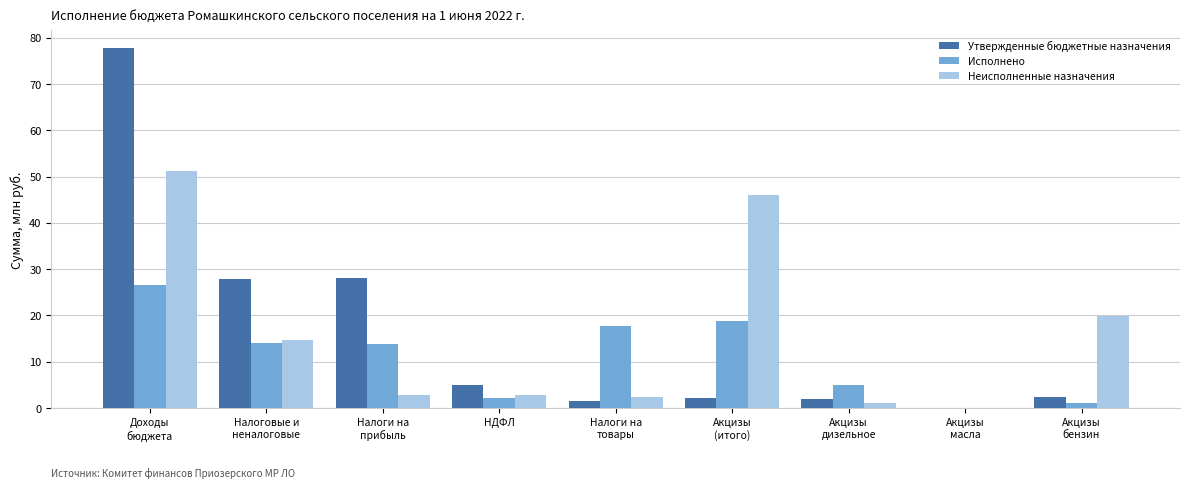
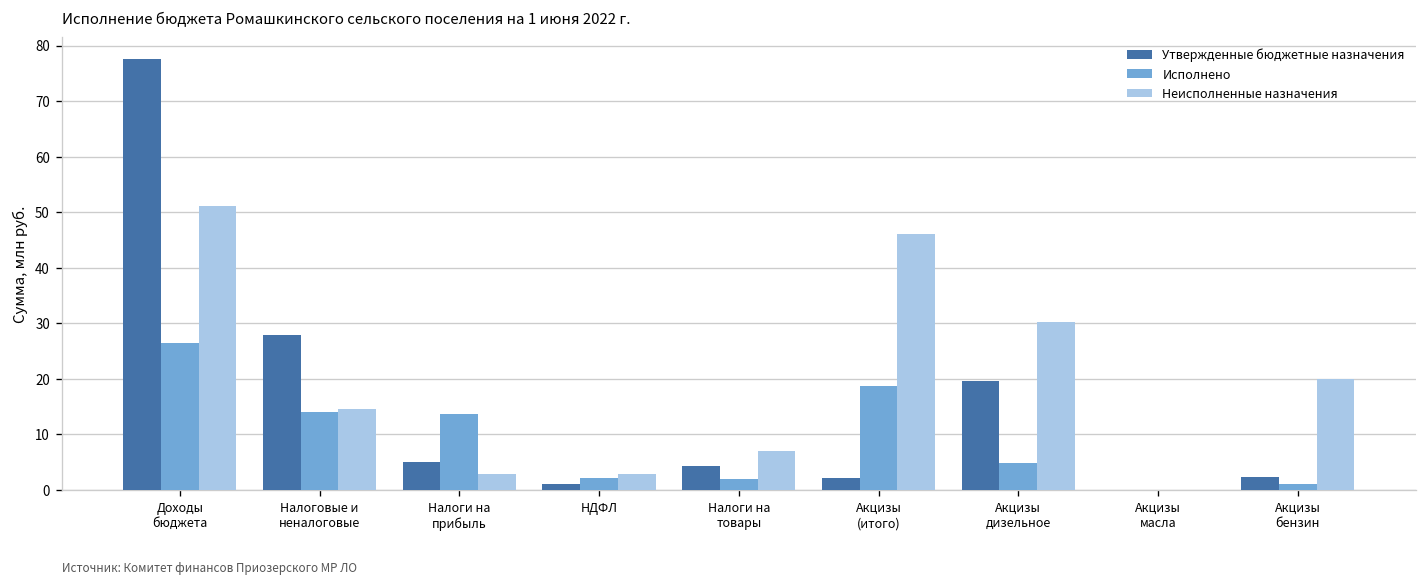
  {
    "Утвержденные бюджетные назначения": {
      "Доходы бюджета": 78,
      "Налоговые и неналоговые": 28,
-     "Налоги на прибыль": 28,
-     "НДФЛ": 5,
-     "Налоги на товары": 2,
+     "Налоги на прибыль": 5,
+     "НДФЛ": 1,
+     "Налоги на товары": 4,
      "Акцизы (итого)": 2,
-     "Акцизы дизельное": 2,
+     "Акцизы дизельное": 20,
      "Акцизы бензин": 2
    },
    "Исполнено": {
      "Доходы бюджета": 26,
      "Налоговые и неналоговые": 14,
      "Налоги на прибыль": 14,
      "НДФЛ": 2,
-     "Налоги на товары": 18,
+     "Налоги на товары": 2,
      "Акцизы (итого)": 19,
      "Акцизы дизельное": 5,
      "Акцизы бензин": 1
    },
    "Неисполненные назначения": {
      "Доходы бюджета": 51,
      "Налоговые и неналоговые": 15,
      "Налоги на прибыль": 3,
      "НДФЛ": 3,
-     "Налоги на товары": 2,
+     "Налоги на товары": 7,
      "Акцизы (итого)": 46,
-     "Акцизы дизельное": 1,
+     "Акцизы дизельное": 30,
      "Акцизы бензин": 20
    }
  }
